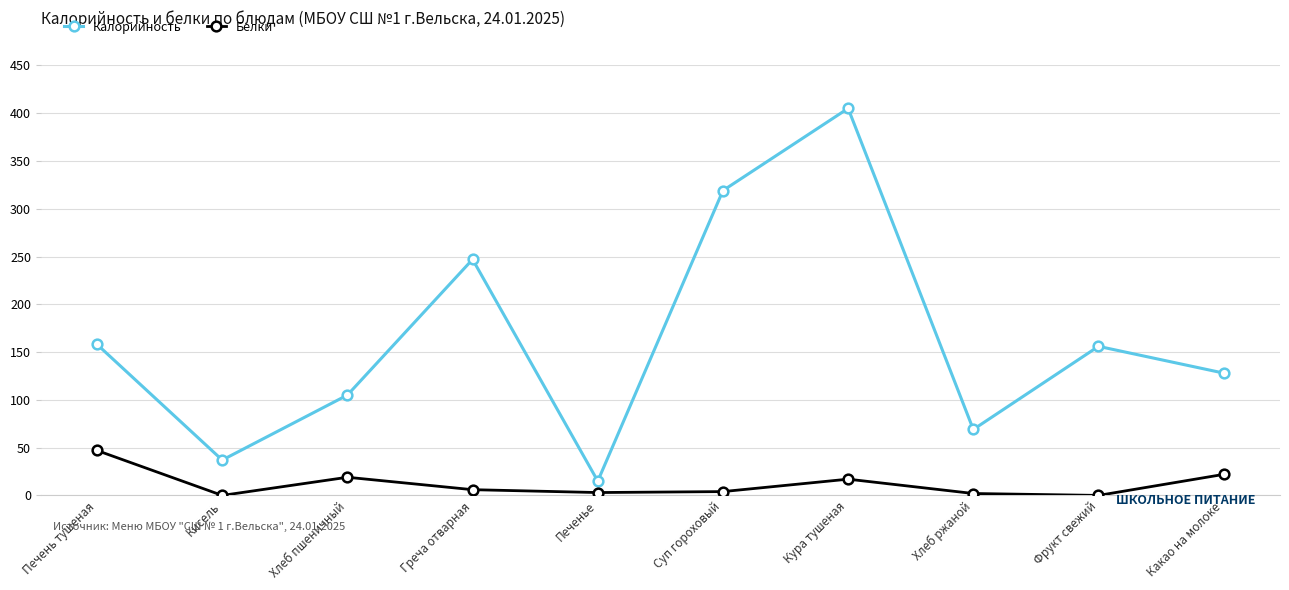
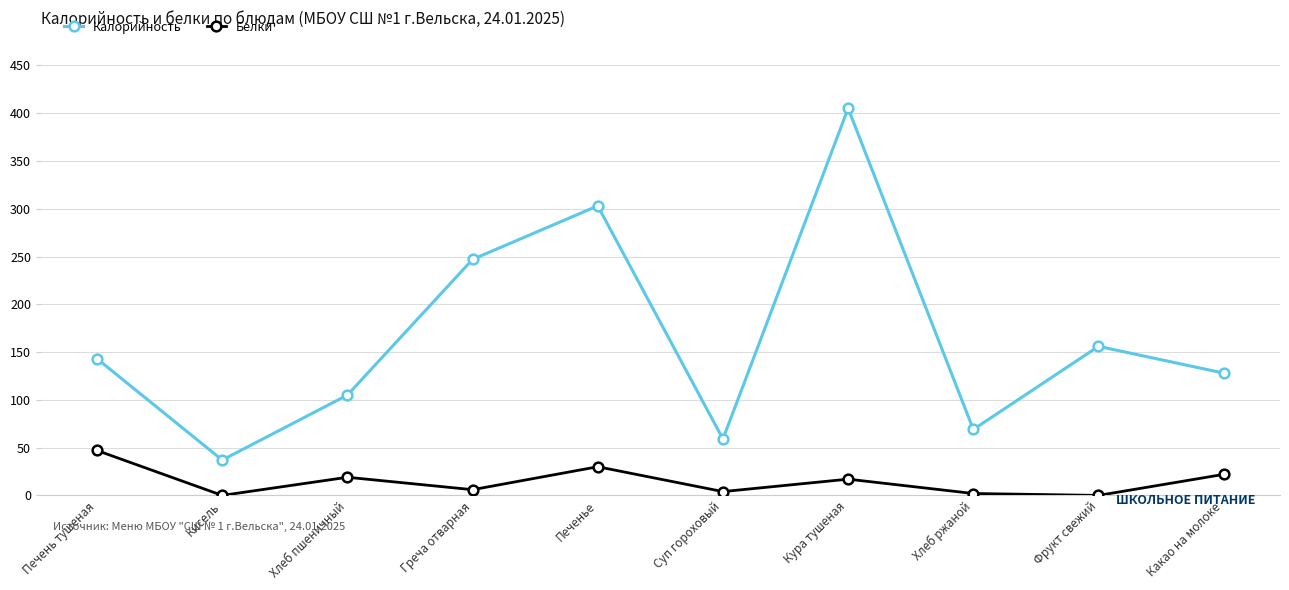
  {
    "Калорийность": {
-     "Печень тушеная": 160,
+     "Печень тушеная": 140,
      "Кисель": 40,
      "Хлеб пшеничный": 110,
      "Греча отварная": 250,
-     "Печенье": 20,
-     "Суп гороховый": 320,
+     "Печенье": 300,
+     "Суп гороховый": 60,
      "Кура тушеная": 410,
      "Хлеб ржаной": 70,
      "Фрукт свежий": 160,
      "Какао на молоке": 130
    },
    "Белки": {
      "Печень тушеная": 50,
      "Кисель": 0,
      "Хлеб пшеничный": 20,
      "Греча отварная": 10,
-     "Печенье": 0,
+     "Печенье": 30,
      "Суп гороховый": 0,
      "Кура тушеная": 20,
      "Хлеб ржаной": 0,
      "Фрукт свежий": 0,
      "Какао на молоке": 20
    }
  }
